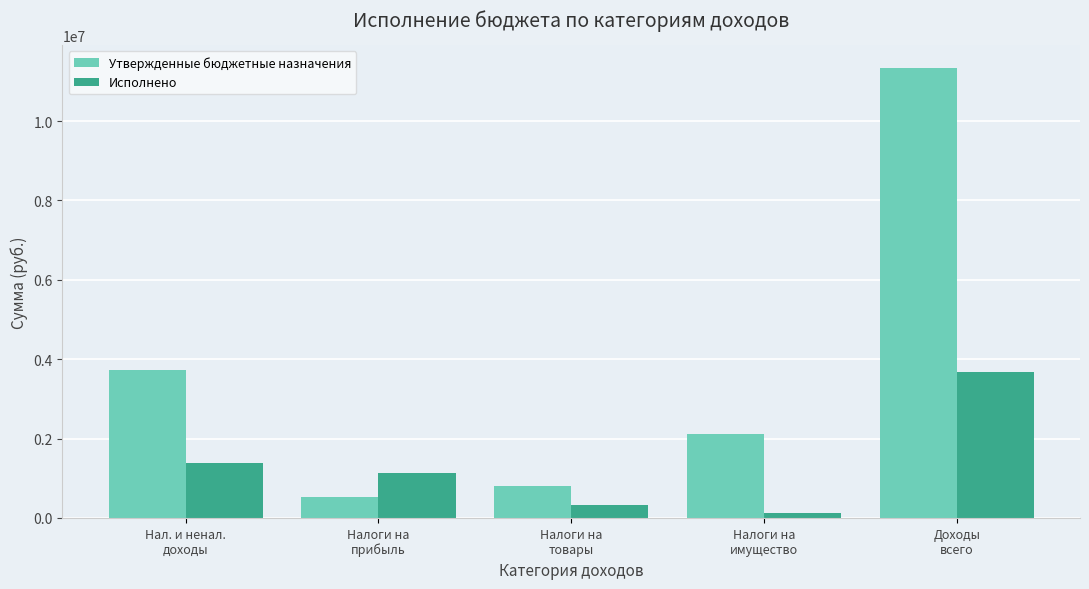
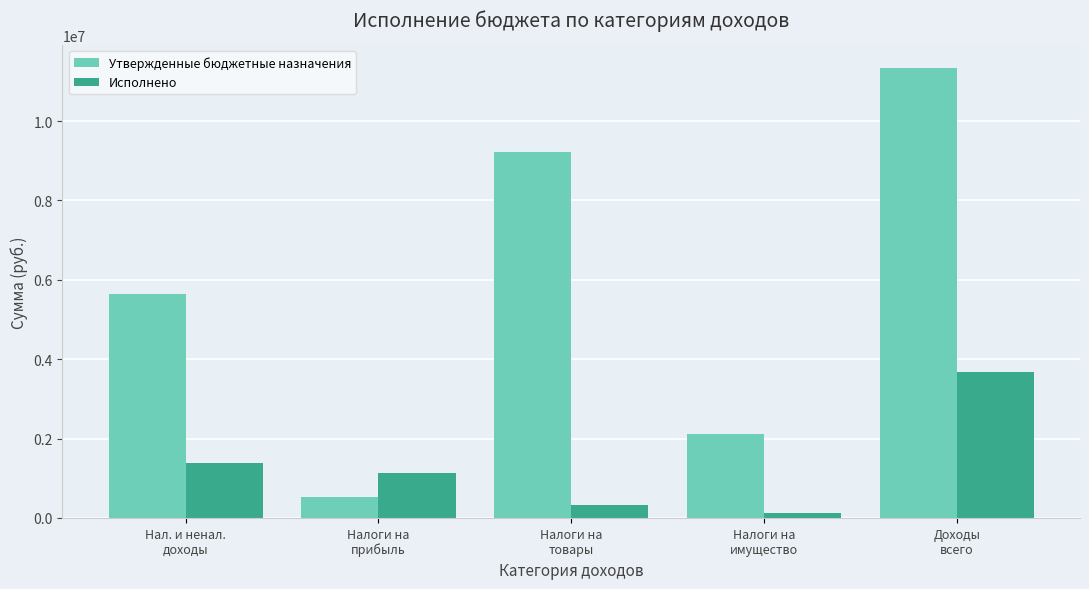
  {
    "Утвержденные бюджетные назначения": {
-     "Нал. и ненал. доходы": 3700000,
+     "Нал. и ненал. доходы": 5600000,
      "Налоги на прибыль": 500000,
-     "Налоги на товары": 800000,
+     "Налоги на товары": 9200000,
      "Налоги на имущество": 2100000,
      "Доходы всего": 11300000
    },
    "Исполнено": {
      "Нал. и ненал. доходы": 1400000,
      "Налоги на прибыль": 1100000,
      "Налоги на товары": 300000,
      "Налоги на имущество": 100000,
      "Доходы всего": 3700000
    }
  }
